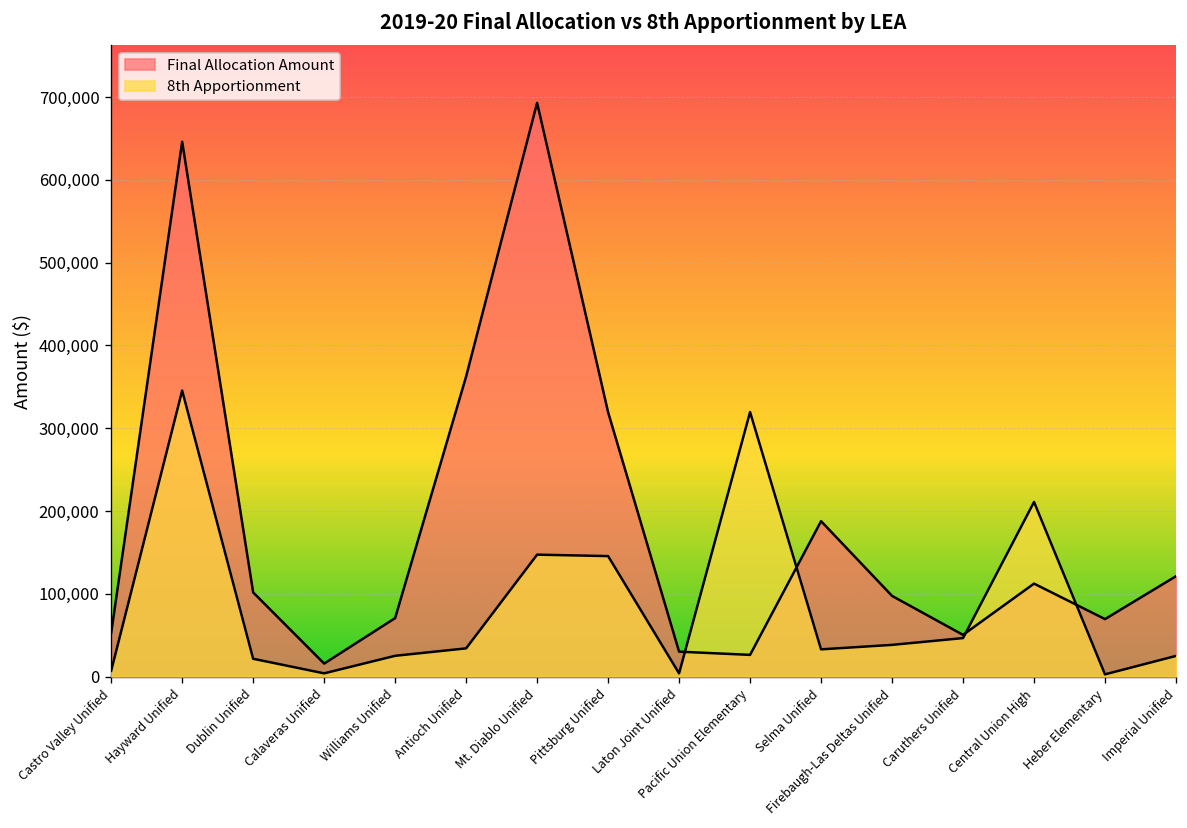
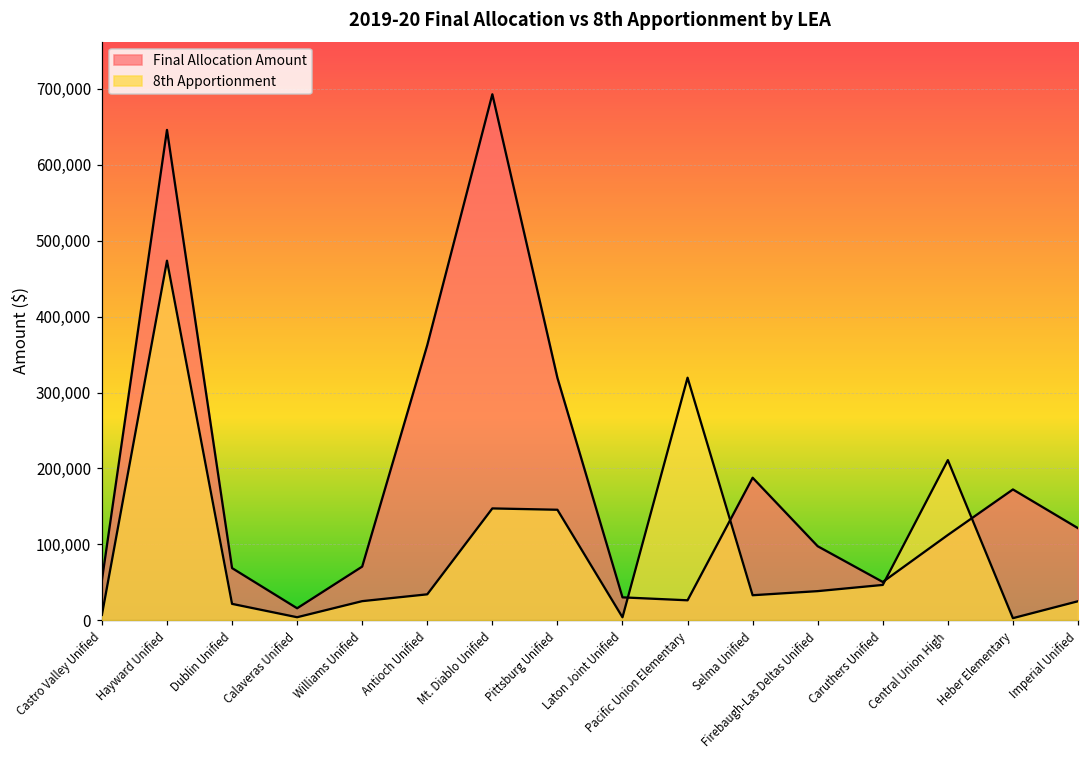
  {
    "Final Allocation Amount": {
      "Castro Valley Unified": "50,000",
      "Hayward Unified": "650,000",
-     "Dublin Unified": "100,000",
+     "Dublin Unified": "70,000",
      "Calaveras Unified": "20,000",
      "Williams Unified": "70,000",
      "Antioch Unified": "360,000",
      "Mt. Diablo Unified": "690,000",
      "Pittsburg Unified": "320,000",
      "Laton Joint Unified": "30,000",
      "Pacific Union Elementary": "30,000",
      "Selma Unified": "190,000",
      "Firebaugh-Las Deltas Unified": "100,000",
      "Caruthers Unified": "50,000",
      "Central Union High": "110,000",
-     "Heber Elementary": "70,000",
+     "Heber Elementary": "170,000",
      "Imperial Unified": "120,000"
    },
    "8th Apportionment": {
      "Castro Valley Unified": "10,000",
-     "Hayward Unified": "350,000",
+     "Hayward Unified": "470,000",
      "Dublin Unified": "20,000",
      "Calaveras Unified": "0",
      "Williams Unified": "30,000",
      "Antioch Unified": "30,000",
      "Mt. Diablo Unified": "150,000",
      "Pittsburg Unified": "150,000",
      "Laton Joint Unified": "0",
      "Pacific Union Elementary": "320,000",
      "Selma Unified": "30,000",
      "Firebaugh-Las Deltas Unified": "40,000",
      "Caruthers Unified": "50,000",
      "Central Union High": "210,000",
      "Heber Elementary": "0",
      "Imperial Unified": "20,000"
    }
  }
